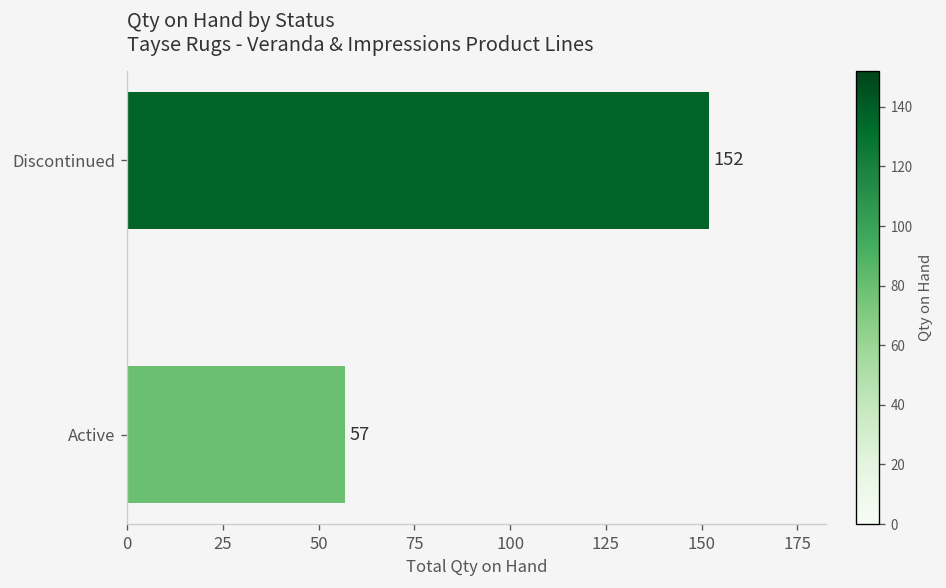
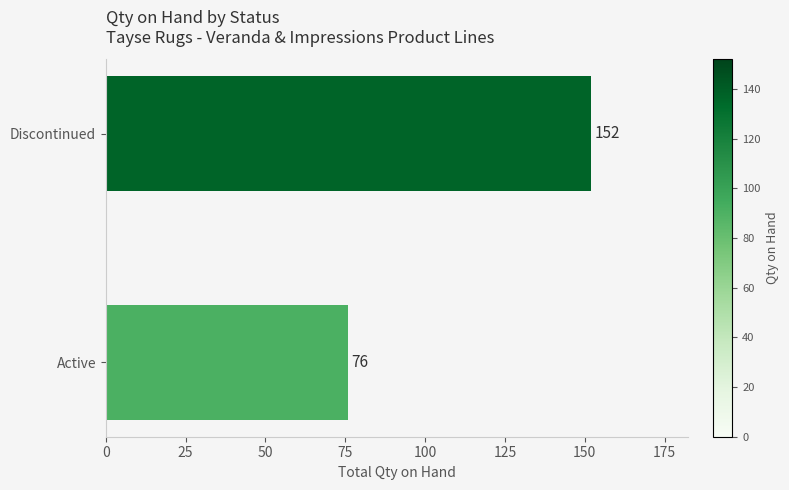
  {
    "Discontinued": 152,
-   "Active": 57
+   "Active": 76
  }
